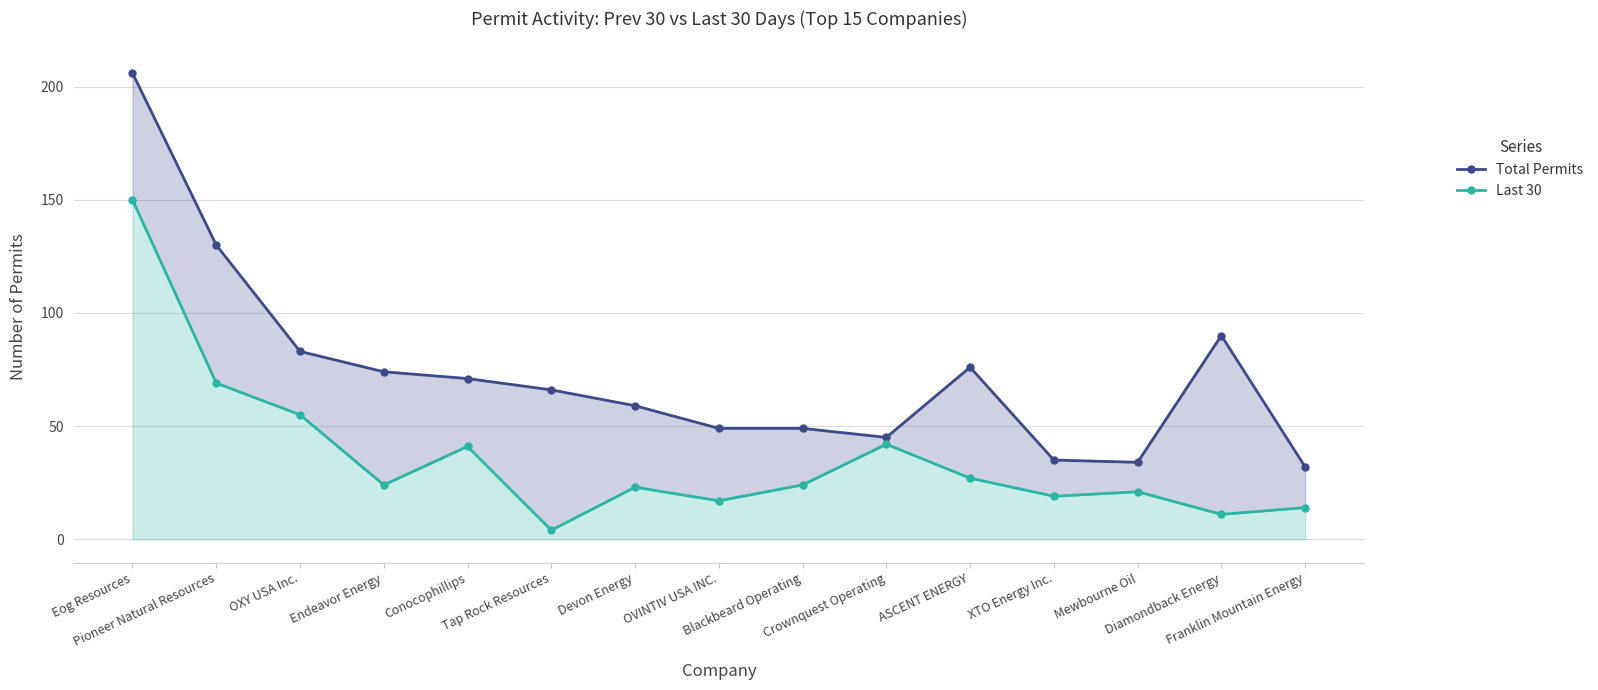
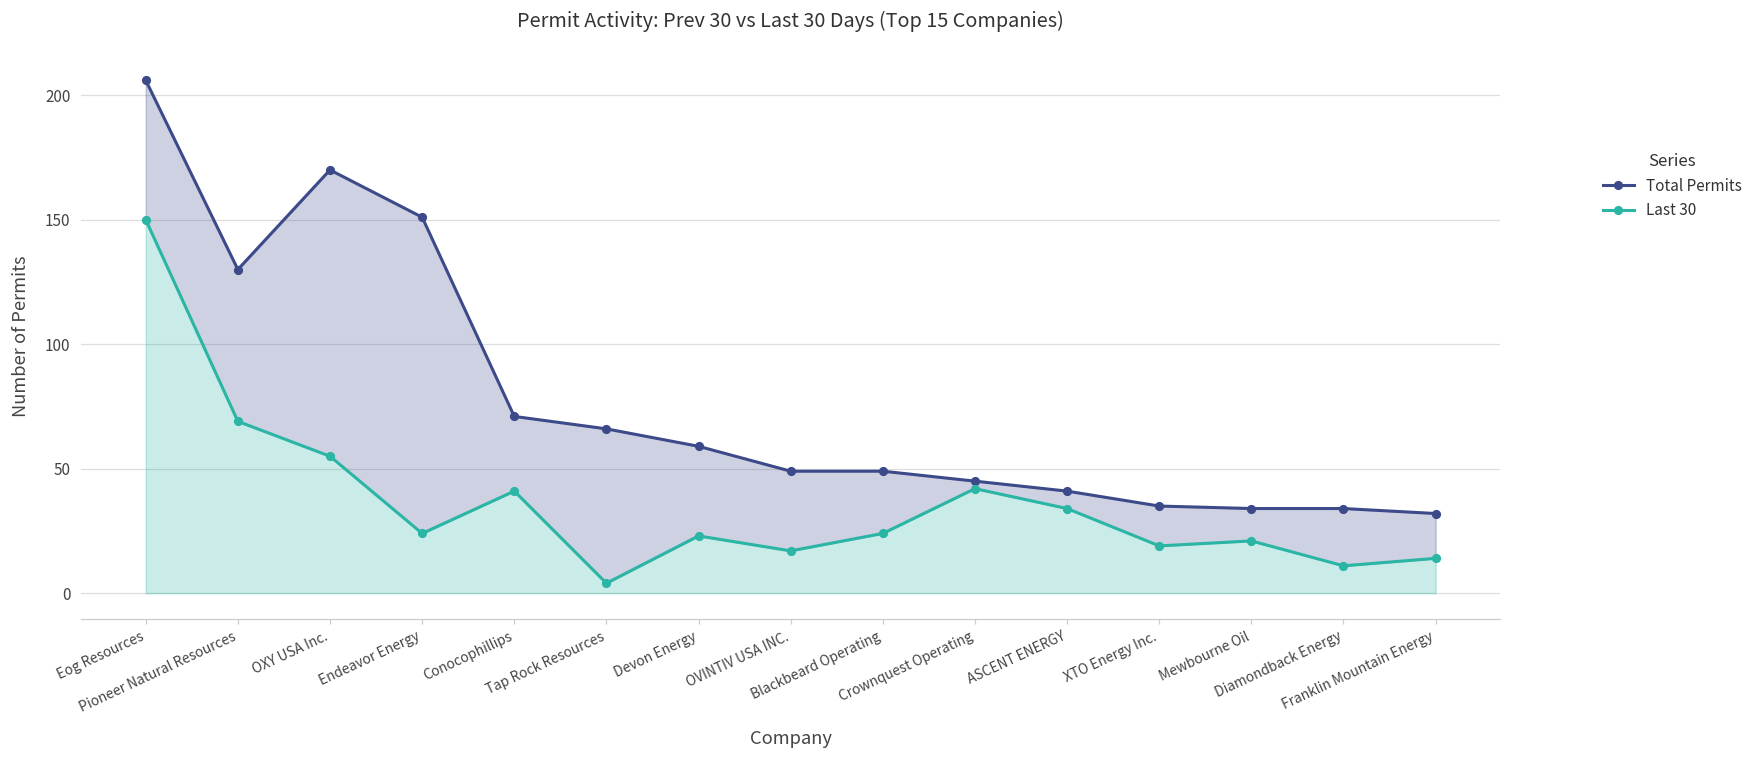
  {
    "Total Permits": {
      "Eog Resources": 206,
      "Pioneer Natural Resources": 130,
-     "OXY USA Inc.": 83,
-     "Endeavor Energy": 74,
+     "OXY USA Inc.": 170,
+     "Endeavor Energy": 151,
      "Conocophillips": 71,
      "Tap Rock Resources": 66,
      "Devon Energy": 59,
      "OVINTIV USA INC.": 49,
      "Blackbeard Operating": 49,
      "Crownquest Operating": 45,
-     "ASCENT ENERGY": 76,
+     "ASCENT ENERGY": 41,
      "XTO Energy Inc.": 35,
      "Mewbourne Oil": 34,
-     "Diamondback Energy": 90,
+     "Diamondback Energy": 34,
      "Franklin Mountain Energy": 32
    },
    "Last 30": {
      "Eog Resources": 150,
      "Pioneer Natural Resources": 69,
      "OXY USA Inc.": 55,
      "Endeavor Energy": 24,
      "Conocophillips": 41,
      "Tap Rock Resources": 4,
      "Devon Energy": 23,
      "OVINTIV USA INC.": 17,
      "Blackbeard Operating": 24,
      "Crownquest Operating": 42,
-     "ASCENT ENERGY": 27,
+     "ASCENT ENERGY": 34,
      "XTO Energy Inc.": 19,
      "Mewbourne Oil": 21,
      "Diamondback Energy": 11,
      "Franklin Mountain Energy": 14
    }
  }
